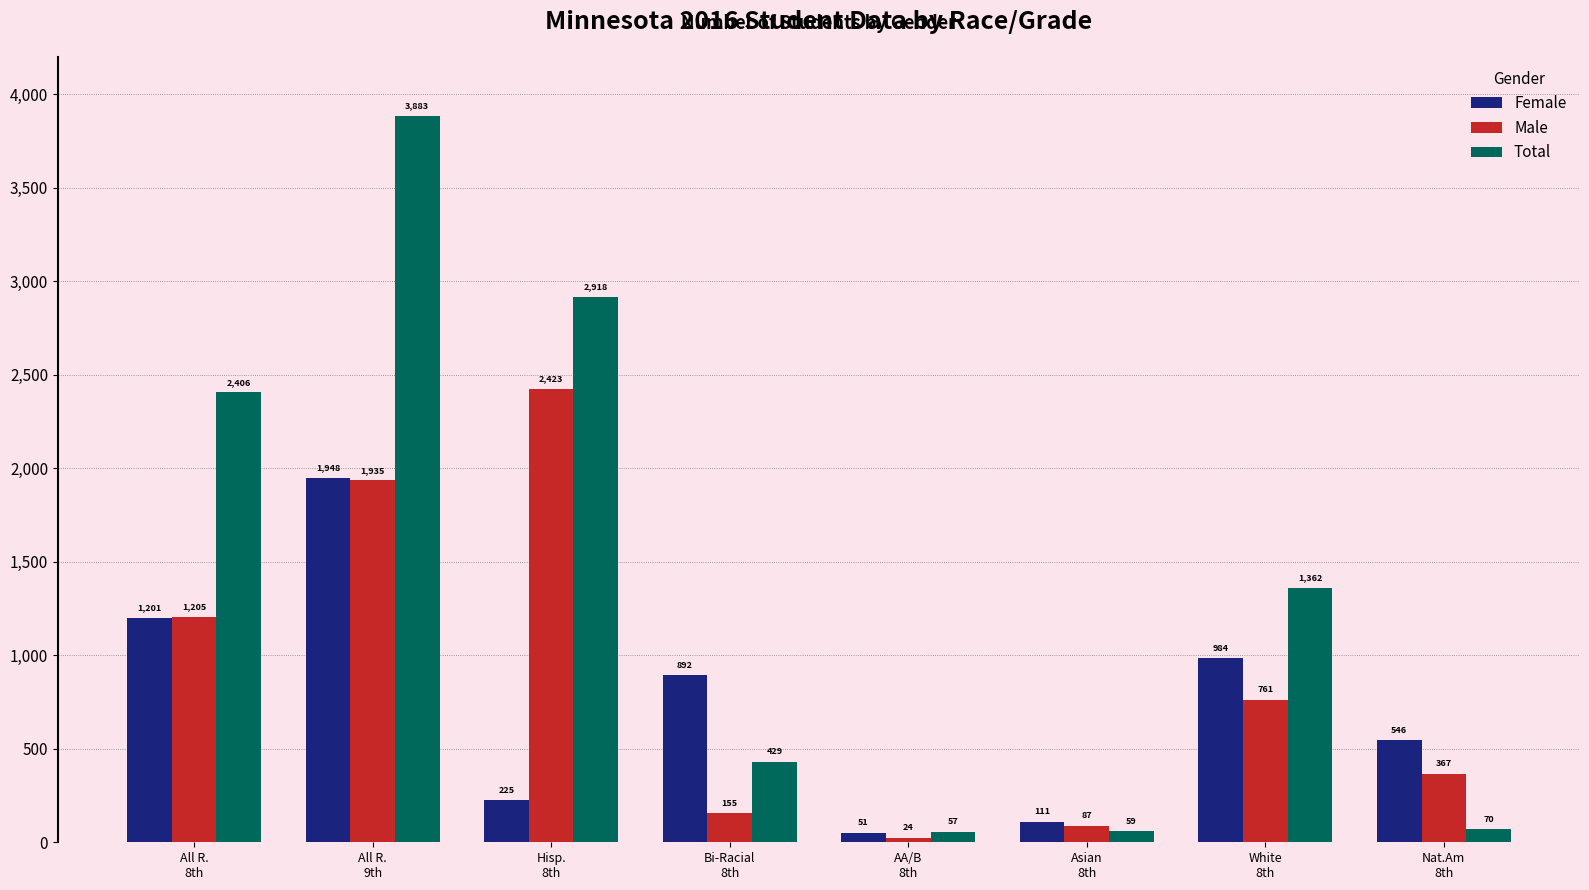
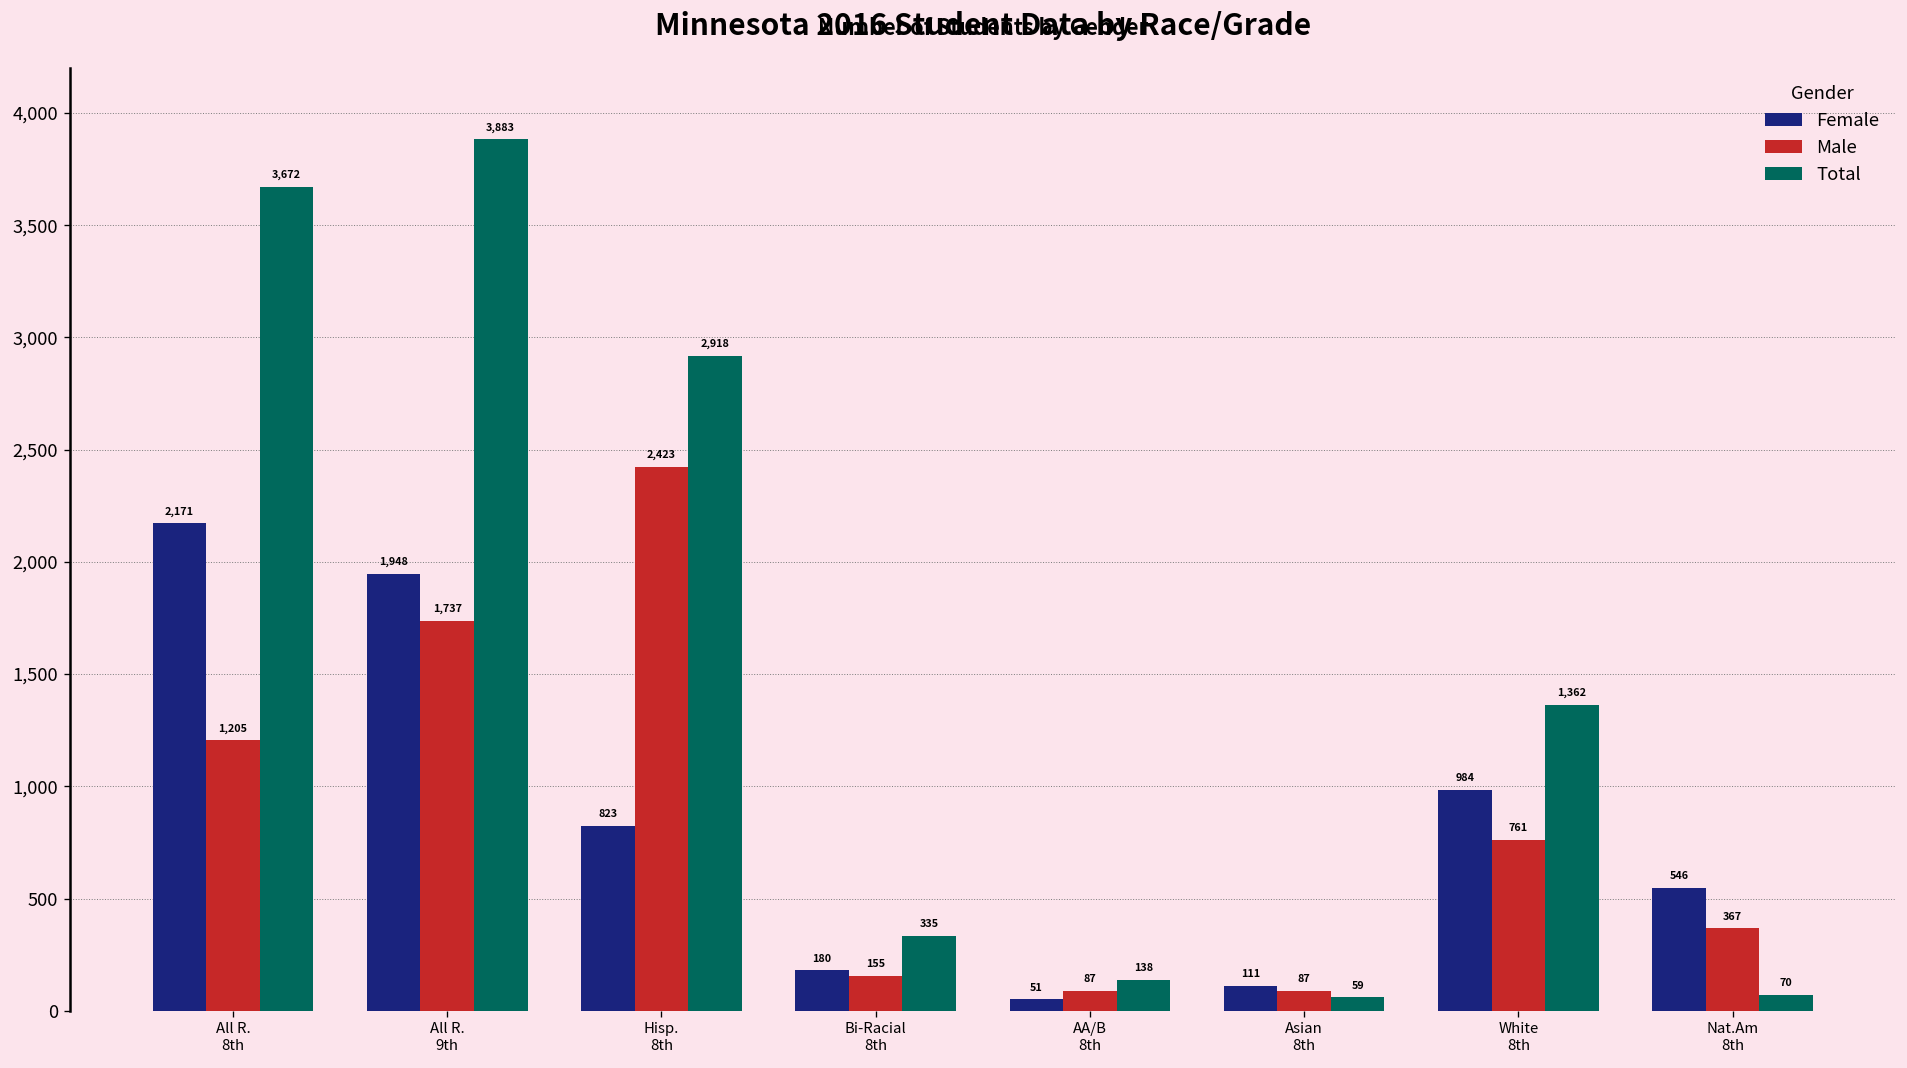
  {
    "Female": {
-     "All R. 8th": "1,201",
+     "All R. 8th": "2,171",
      "All R. 9th": "1,948",
-     "Hisp. 8th": "225",
-     "Bi-Racial 8th": "892",
+     "Hisp. 8th": "823",
+     "Bi-Racial 8th": "180",
      "AA/B 8th": "51",
      "Asian 8th": "111",
      "White 8th": "984",
      "Nat.Am 8th": "546"
    },
    "Male": {
      "All R. 8th": "1,205",
-     "All R. 9th": "1,935",
+     "All R. 9th": "1,737",
      "Hisp. 8th": "2,423",
      "Bi-Racial 8th": "155",
-     "AA/B 8th": "24",
+     "AA/B 8th": "87",
      "Asian 8th": "87",
      "White 8th": "761",
      "Nat.Am 8th": "367"
    },
    "Total": {
-     "All R. 8th": "2,406",
+     "All R. 8th": "3,672",
      "All R. 9th": "3,883",
      "Hisp. 8th": "2,918",
-     "Bi-Racial 8th": "429",
-     "AA/B 8th": "57",
+     "Bi-Racial 8th": "335",
+     "AA/B 8th": "138",
      "Asian 8th": "59",
      "White 8th": "1,362",
      "Nat.Am 8th": "70"
    }
  }
